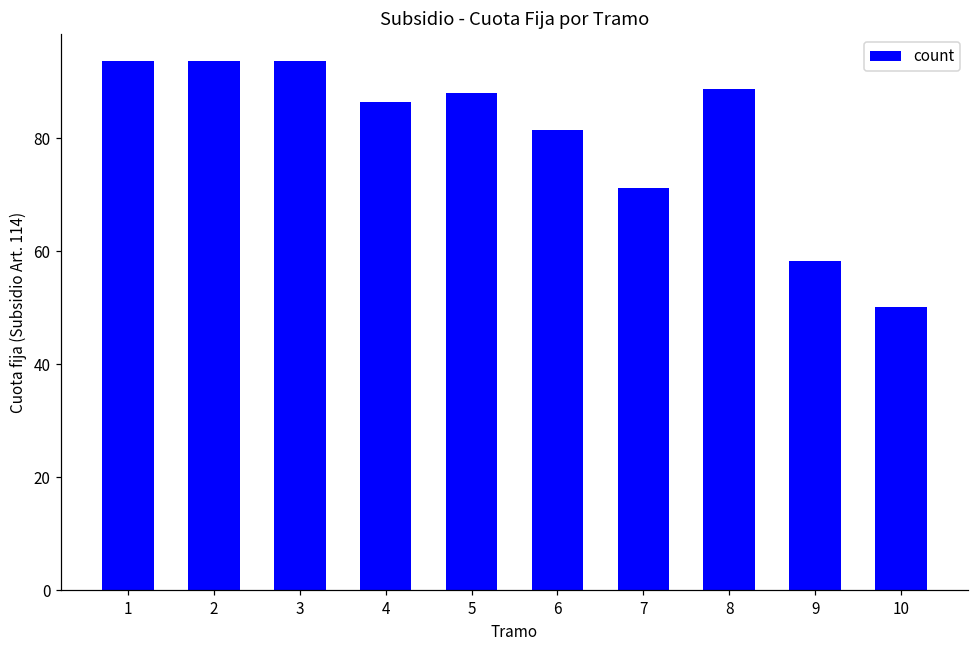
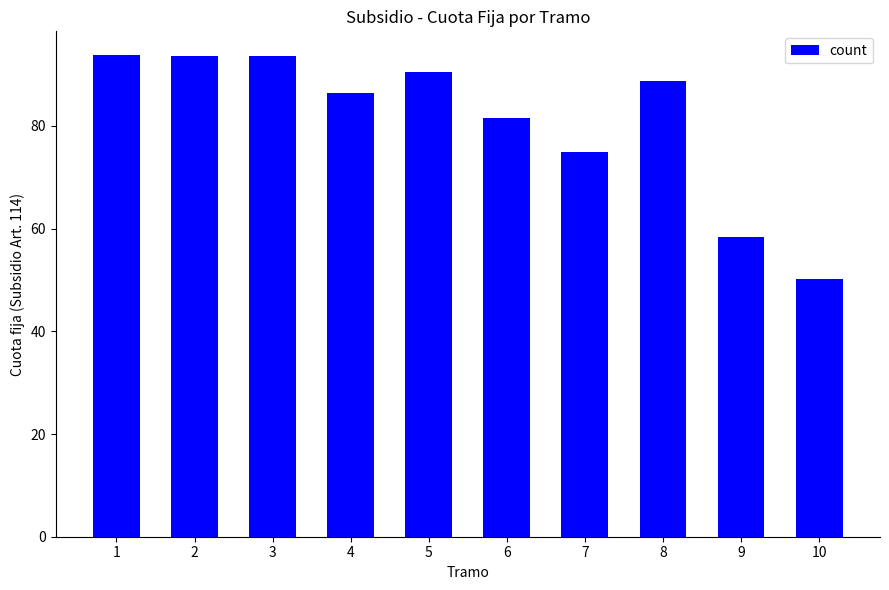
  {
    "1": 94,
    "2": 94,
    "3": 94,
    "4": 86,
-   "5": 88,
+   "5": 90,
    "6": 82,
-   "7": 71,
+   "7": 75,
    "8": 89,
    "9": 58,
    "10": 50
  }
